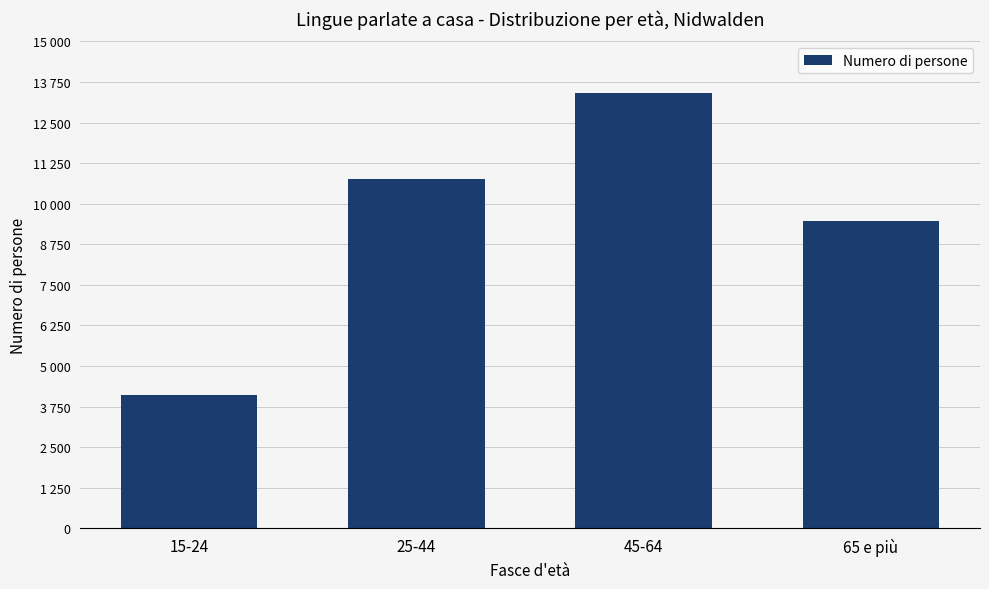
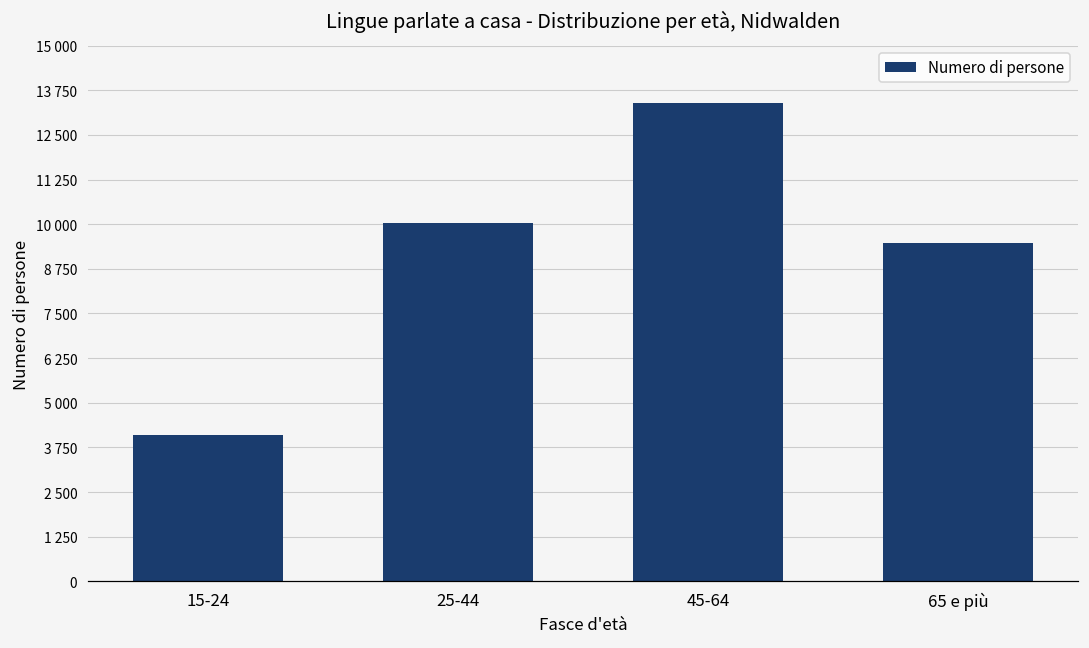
  {
    "15-24": 4100,
-   "25-44": 10800,
+   "25-44": 10000,
    "45-64": 13400,
    "65 e più": 9500
  }
